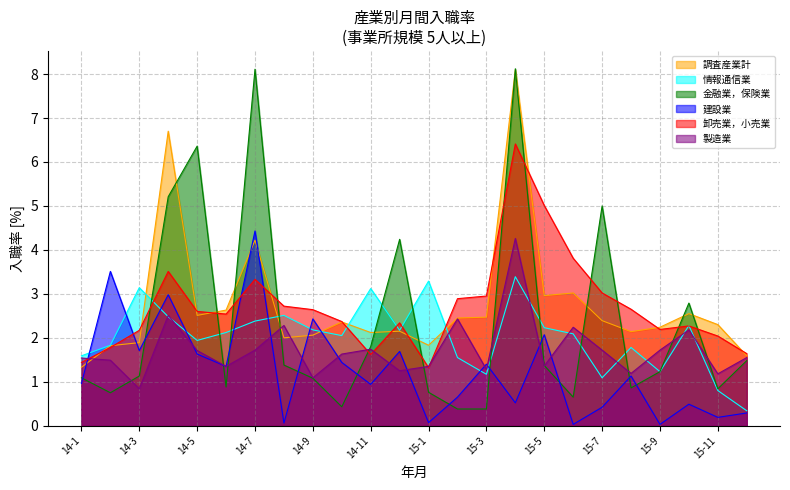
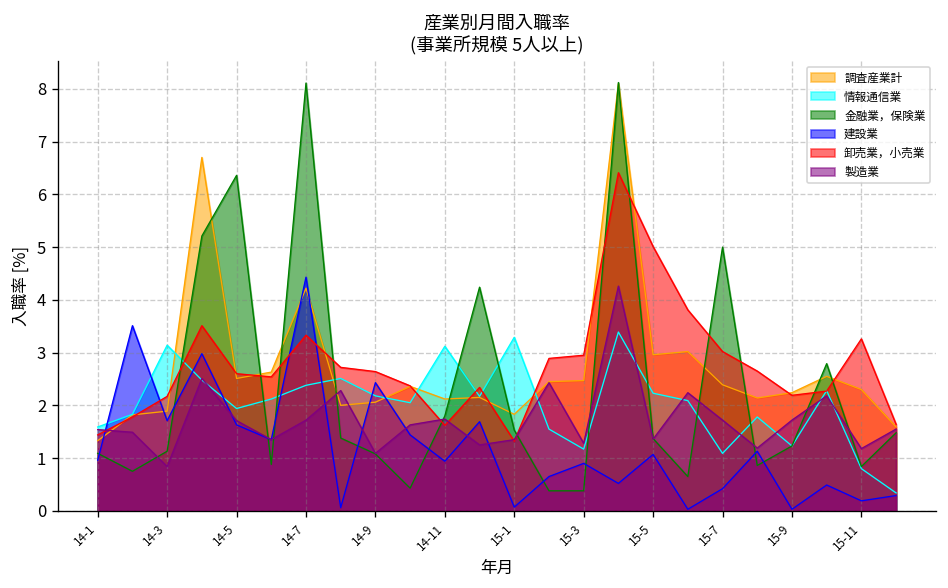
  {
    "調査産業計": {
      "14-1": 1.3,
      "14-3": 1.9,
      "14-5": 2.5,
      "14-7": 4.2,
      "14-9": 2.1,
      "14-11": 2.1,
      "15-1": 1.8,
      "15-3": 2.5,
      "15-5": 3.0,
      "15-7": 2.4,
      "15-11": 2.3
    },
    "情報通信業": {
      "14-3": 3.1,
      "14-5": 1.9,
      "14-7": 2.4,
      "14-9": 2.2,
      "14-11": 3.1,
      "15-1": 3.3,
      "15-3": 1.2,
      "15-5": 2.2,
      "15-7": 1.1
    },
    "金融業，保険業": {
      "14-1": 1.1,
      "14-3": 1.1,
      "14-5": 6.4,
      "14-7": 8.1,
      "14-11": 1.8,
-     "15-1": 0.8,
+     "15-1": 1.5,
      "15-3": 0.4,
      "15-7": 5.0
    },
    "建設業": {
      "14-1": 1.0,
      "14-3": 1.7,
      "14-5": 1.6,
      "14-7": 4.4,
      "14-9": 2.4,
      "14-11": 0.9,
      "15-1": 0.1,
-     "15-3": 1.4,
-     "15-5": 2.1,
+     "15-3": 0.9,
+     "15-5": 1.1,
      "15-7": 0.4,
      "15-9": 0.0,
      "15-11": 0.2
    },
    "卸売業，小売業": {
      "14-1": 1.4,
      "14-3": 2.2,
      "14-5": 2.6,
      "14-7": 3.3,
      "14-9": 2.6,
      "14-11": 1.6,
      "15-3": 3.0,
      "15-5": 5.0,
      "15-7": 3.0,
-     "15-11": 2.0
+     "15-11": 3.3
    },
    "製造業": {
      "14-3": 0.8,
      "14-5": 1.7,
      "14-7": 1.7,
      "14-11": 1.7,
      "15-3": 1.3,
      "15-7": 1.7,
      "15-9": 1.7,
      "15-11": 1.2
    }
  }
